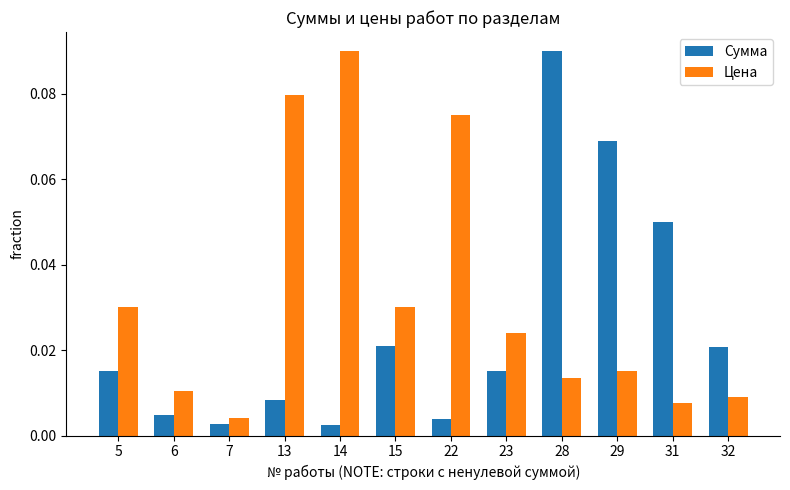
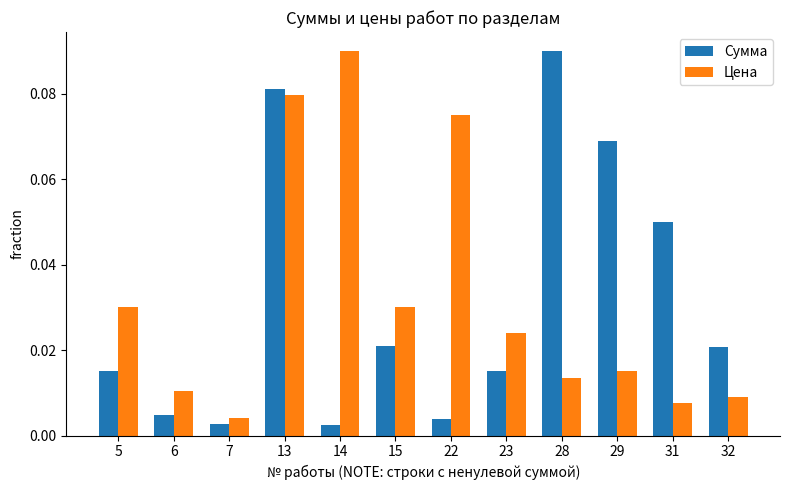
  {
    "Сумма": {
      "5": 0.015,
      "6": 0.005,
      "7": 0.003,
-     "13": 0.008,
+     "13": 0.081,
      "14": 0.002,
      "15": 0.021,
      "22": 0.004,
      "23": 0.015,
      "28": 0.090,
      "29": 0.069,
      "31": 0.050,
      "32": 0.021
    },
    "Цена": {
      "5": 0.030,
      "6": 0.010,
      "7": 0.004,
      "13": 0.080,
      "14": 0.090,
      "15": 0.030,
      "22": 0.075,
      "23": 0.024,
      "28": 0.014,
      "29": 0.015,
      "31": 0.008,
      "32": 0.009
    }
  }
